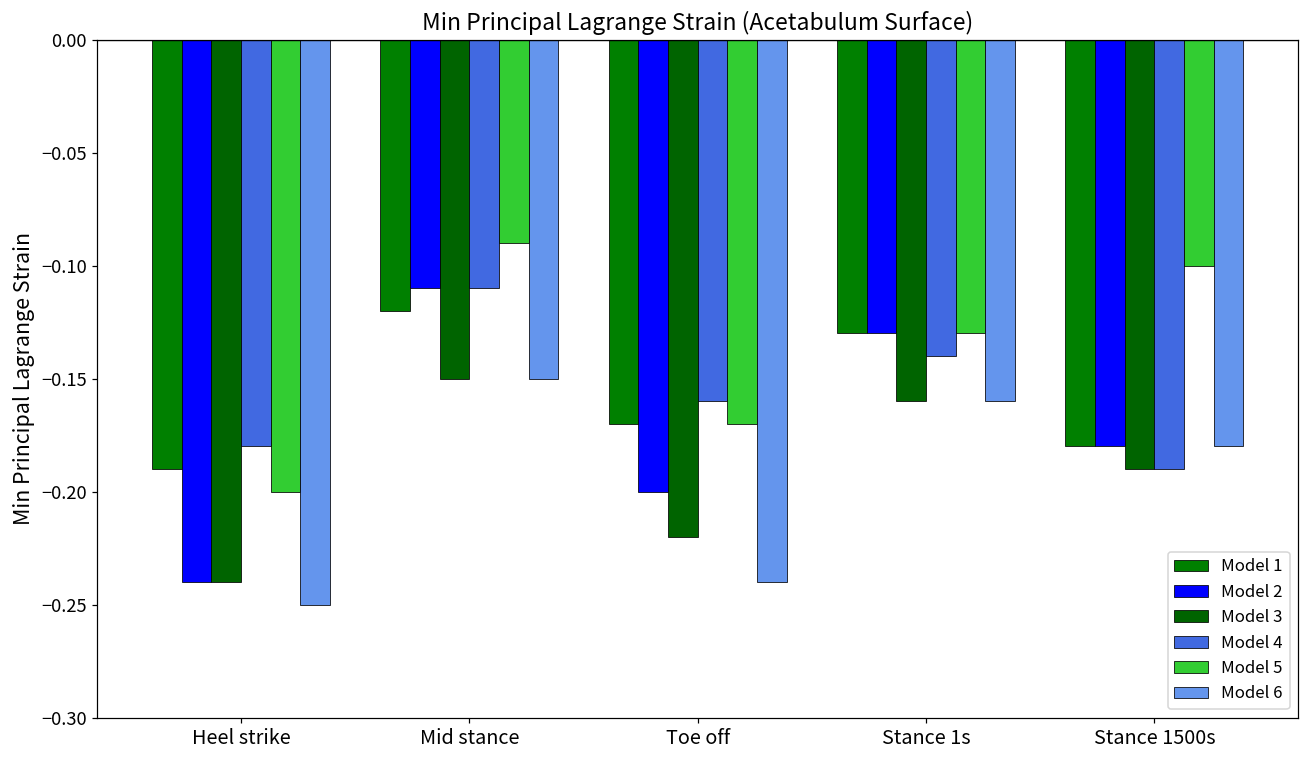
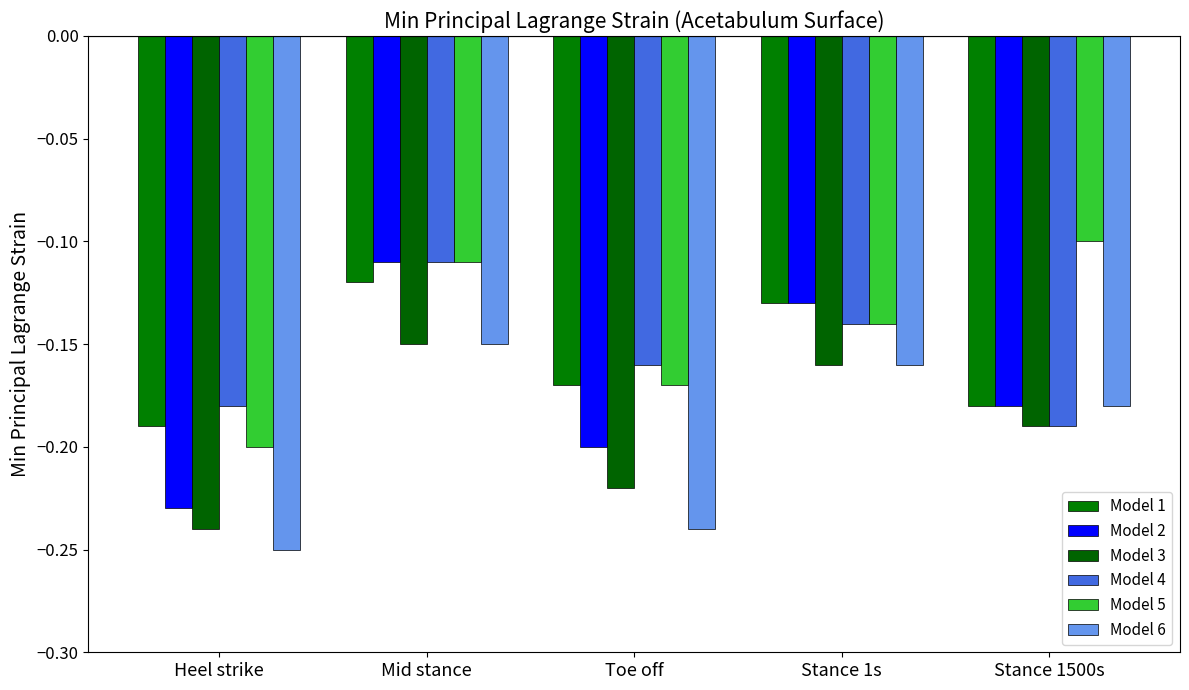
  {
    "Model 2": {
-     "Heel strike": -0.24,
+     "Heel strike": -0.23,
      "Mid stance": -0.11,
      "Toe off": -0.20,
      "Stance 1s": -0.13,
      "Stance 1500s": -0.18
    },
    "Model 5": {
      "Heel strike": -0.20,
-     "Mid stance": -0.09,
+     "Mid stance": -0.11,
      "Toe off": -0.17,
-     "Stance 1s": -0.13,
+     "Stance 1s": -0.14,
      "Stance 1500s": -0.10
    }
  }
